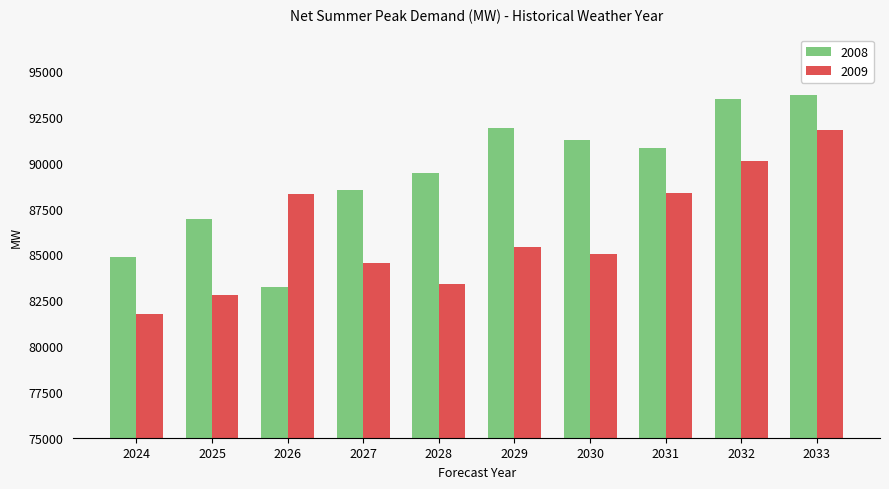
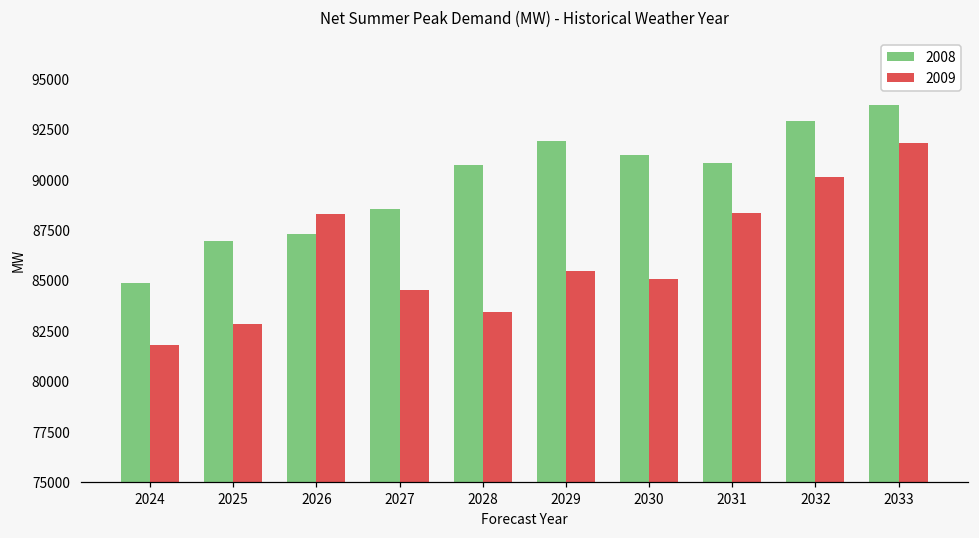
  {
    "2008": {
      "2024": 84900,
      "2025": 86900,
-     "2026": 83200,
+     "2026": 87300,
      "2027": 88500,
-     "2028": 89400,
+     "2028": 90700,
      "2029": 91900,
      "2030": 91200,
      "2031": 90800,
-     "2032": 93500,
+     "2032": 92900,
      "2033": 93700
    },
    "2009": {
      "2024": 81800,
      "2025": 82800,
      "2026": 88300,
      "2027": 84500,
      "2028": 83400,
      "2029": 85400,
      "2030": 85000,
      "2031": 88300,
      "2032": 90100,
      "2033": 91800
    }
  }
